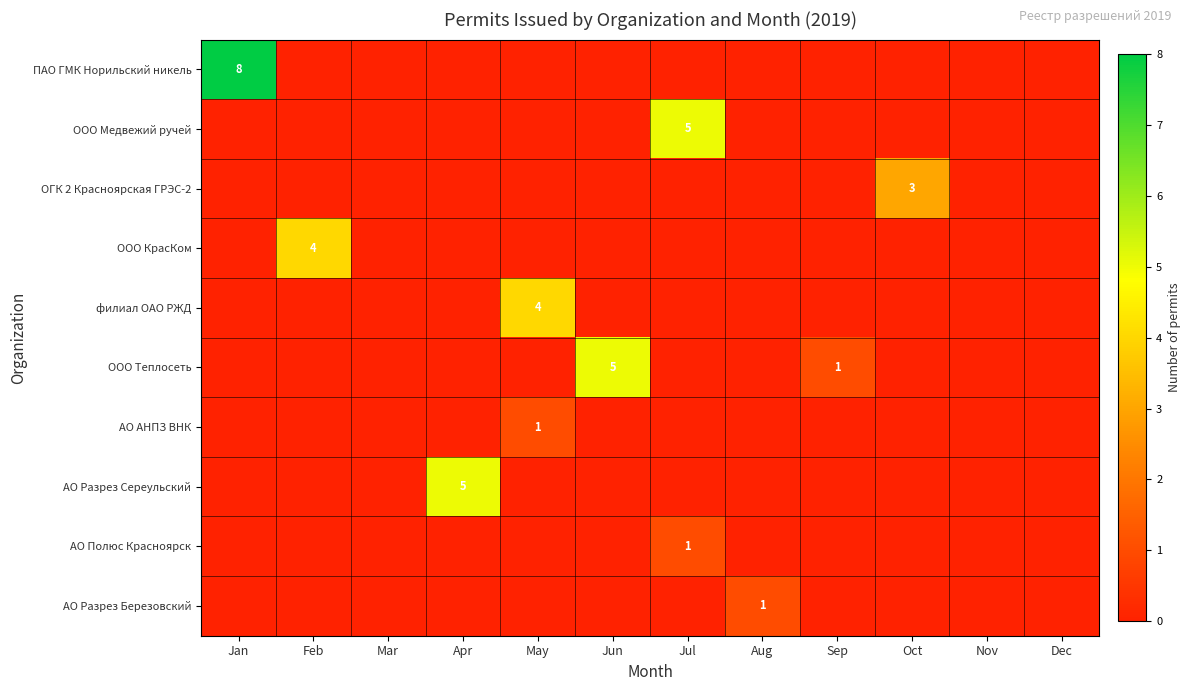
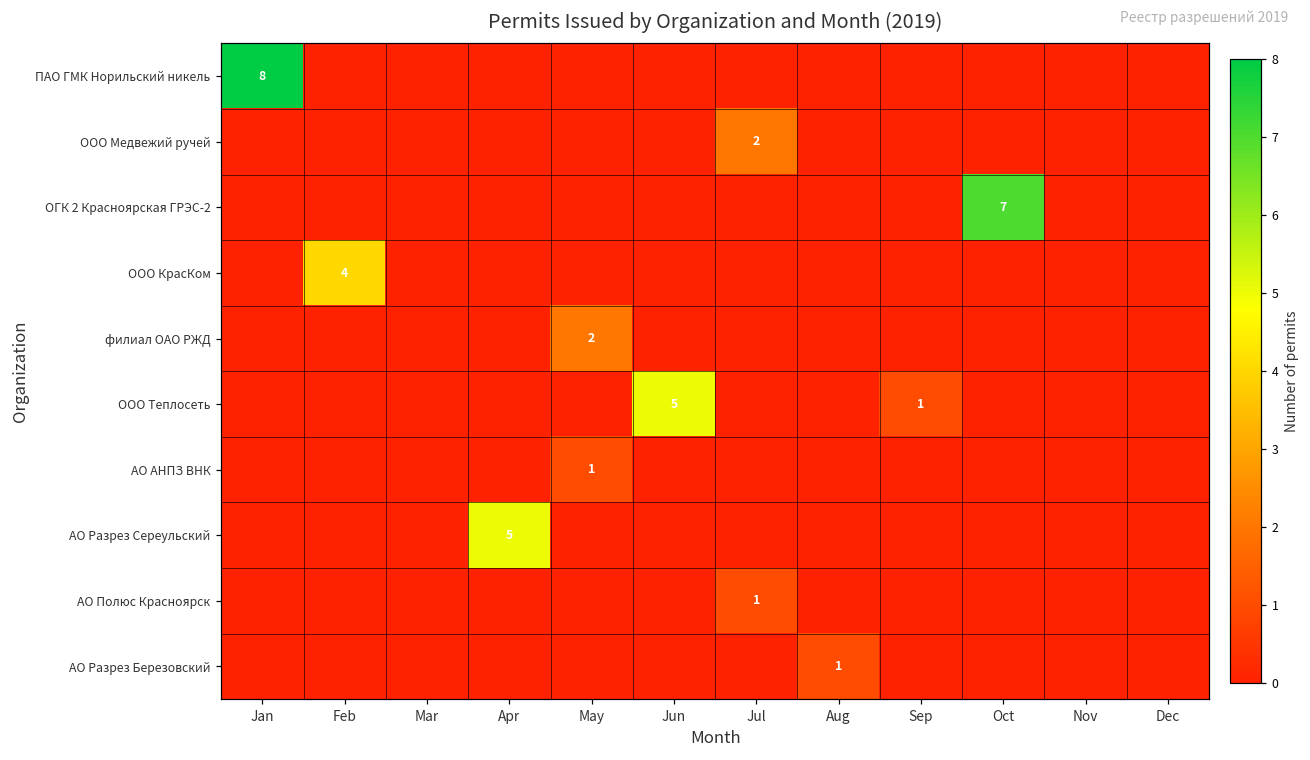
  {
    "ПАО ГМК Норильский никель": {
      "Jan": 8
    },
    "ООО Медвежий ручей": {
-     "Jul": 5
+     "Jul": 2
    },
    "ОГК 2 Красноярская ГРЭС-2": {
-     "Oct": 3
+     "Oct": 7
    },
    "ООО КрасКом": {
      "Feb": 4
    },
    "филиал ОАО РЖД": {
-     "May": 4
+     "May": 2
    },
    "ООО Теплосеть": {
      "Jun": 5,
      "Sep": 1
    },
    "АО АНПЗ ВНК": {
      "May": 1
    },
    "АО Разрез Сереульский": {
      "Apr": 5
    },
    "АО Полюс Красноярск": {
      "Jul": 1
    },
    "АО Разрез Березовский": {
      "Aug": 1
    }
  }
